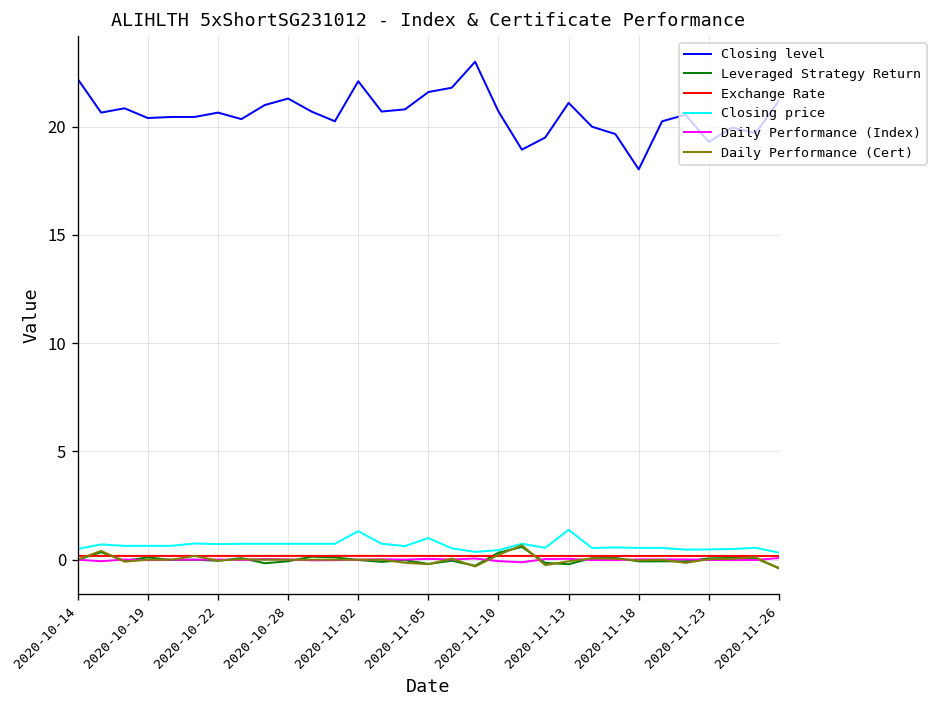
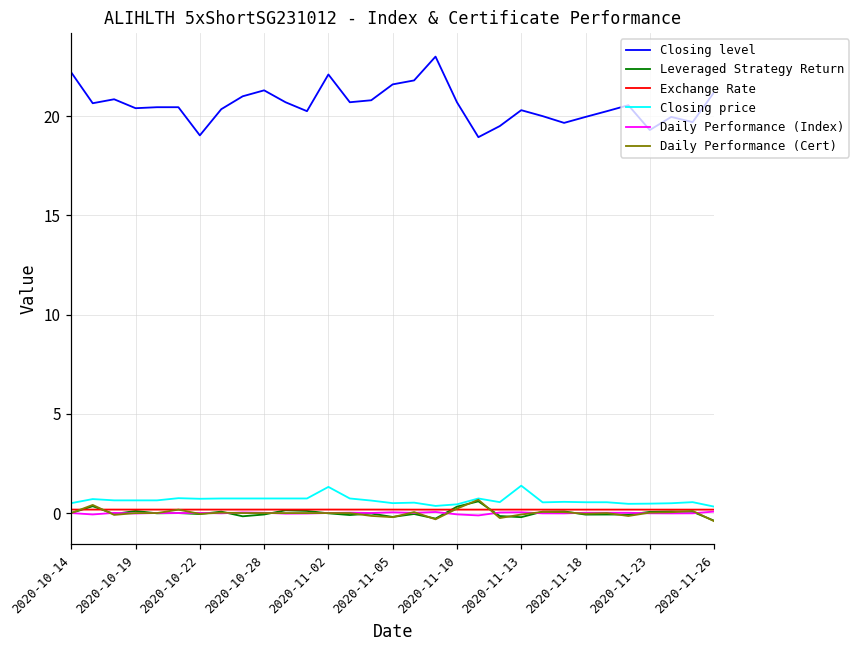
  {
    "Closing level": {
      "2020-10-14": 22.2,
      "2020-10-19": 20.4,
-     "2020-10-22": 20.7,
+     "2020-10-22": 19.0,
      "2020-10-28": 21.3,
      "2020-11-02": 22.1,
      "2020-11-05": 21.6,
      "2020-11-10": 20.7,
-     "2020-11-13": 21.1,
-     "2020-11-18": 18.0
+     "2020-11-13": 20.3,
+     "2020-11-18": 20.0
    },
    "Exchange Rate": {
      "2020-10-14": 0.2,
      "2020-10-22": 0.2,
      "2020-10-28": 0.2,
      "2020-11-02": 0.2,
      "2020-11-18": 0.2
    },
    "Closing price": {
      "2020-10-14": 0.5,
      "2020-10-19": 0.6,
      "2020-10-22": 0.7,
      "2020-10-28": 0.7,
      "2020-11-02": 1.3,
-     "2020-11-05": 1.0,
+     "2020-11-05": 0.5,
      "2020-11-13": 1.4,
      "2020-11-18": 0.5,
      "2020-11-23": 0.5,
      "2020-11-26": 0.3
    },
    "Daily Performance (Index)": {
      "2020-11-10": -0.1
    }
  }
